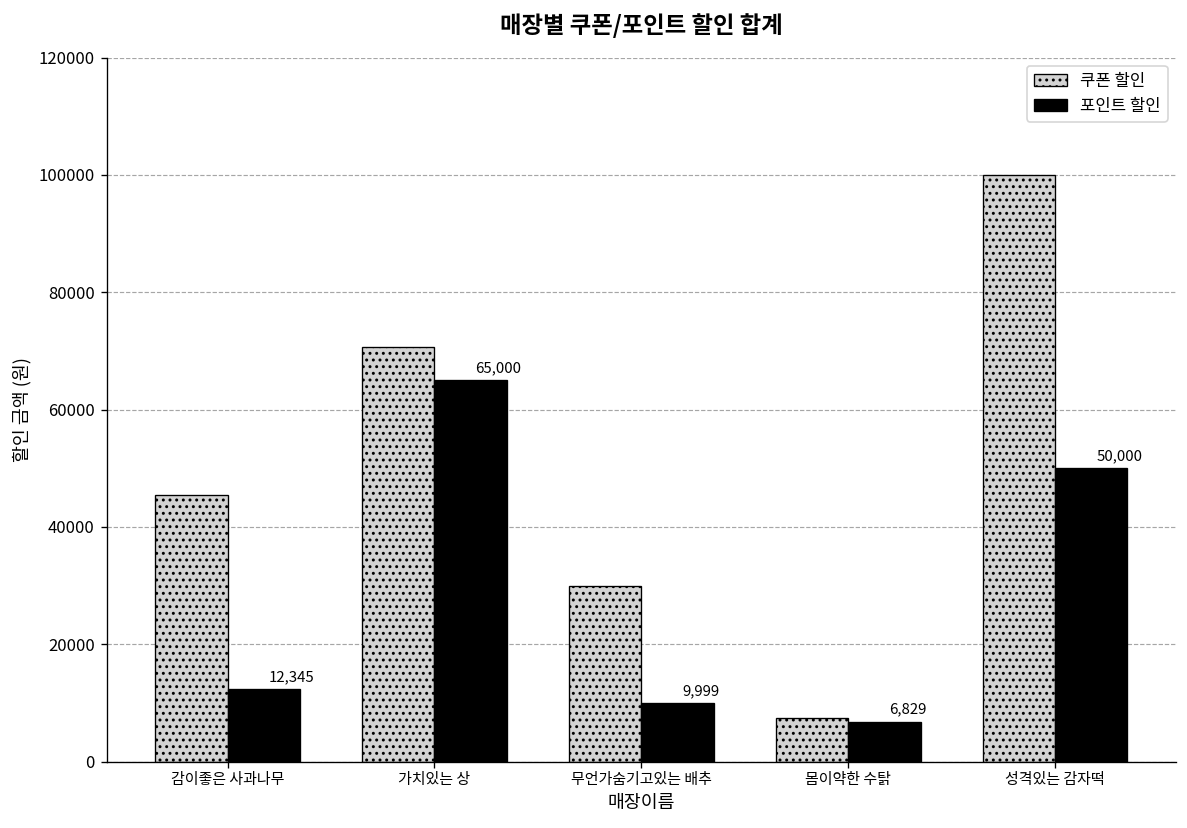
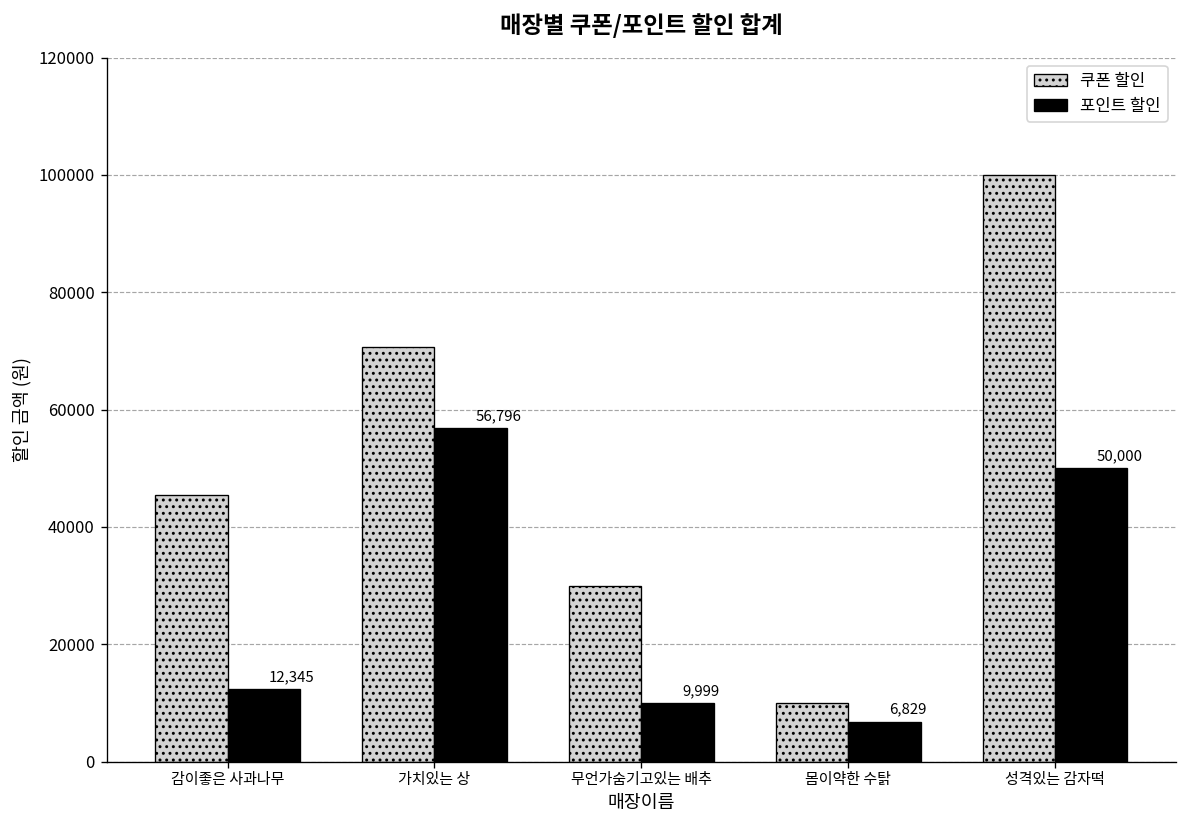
  {
    "쿠폰 할인": {
      "감이좋은 사과나무": "45000",
      "가치있는 상": "71000",
      "무언가숨기고있는 배추": "30000",
-     "몸이약한 수탉": "8000",
+     "몸이약한 수탉": "10000",
      "성격있는 감자떡": "100000"
    },
    "포인트 할인": {
      "감이좋은 사과나무": "12,345",
-     "가치있는 상": "65,000",
+     "가치있는 상": "56,796",
      "무언가숨기고있는 배추": "9,999",
      "몸이약한 수탉": "6,829",
      "성격있는 감자떡": "50,000"
    }
  }
